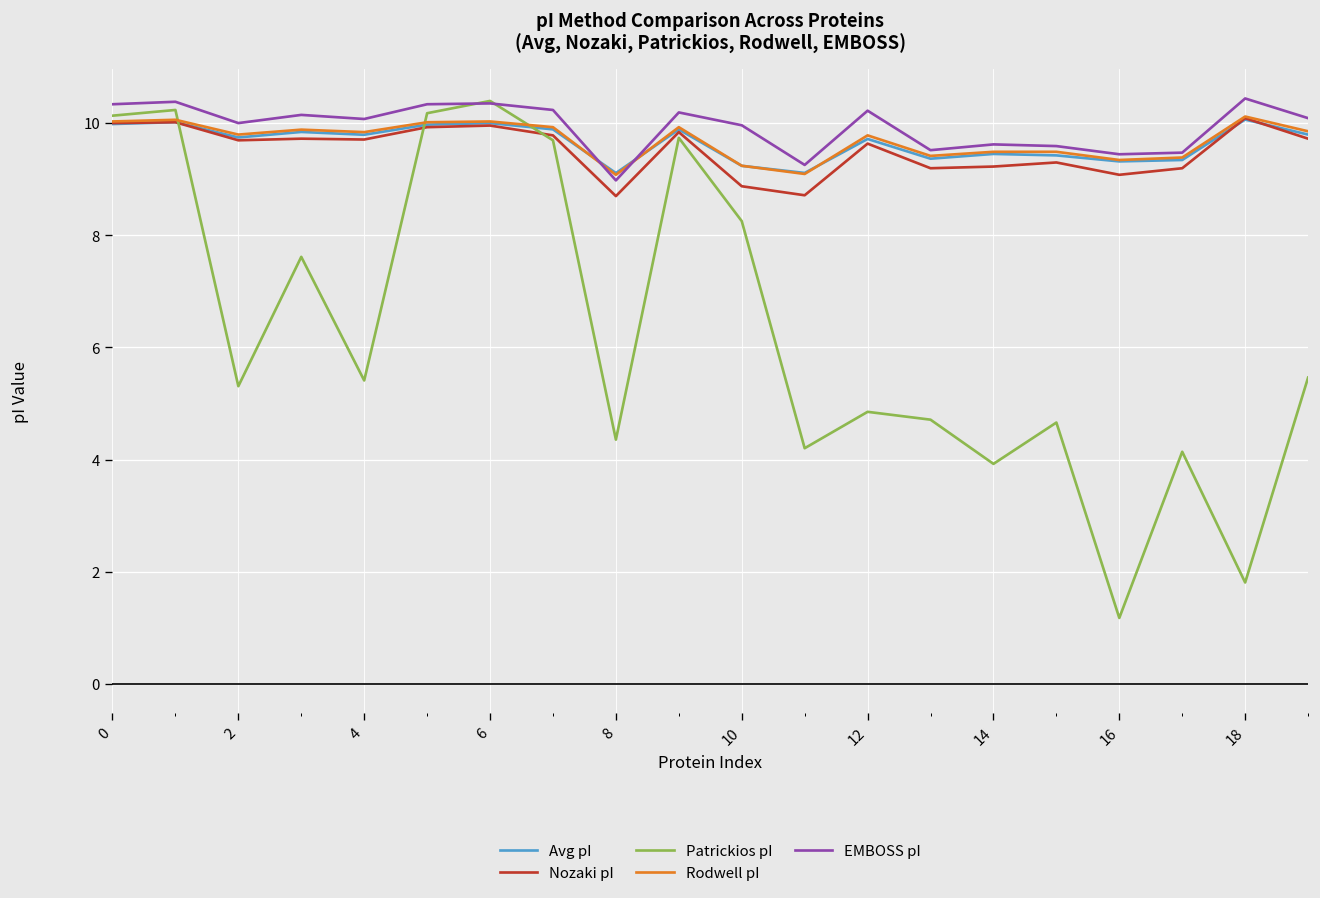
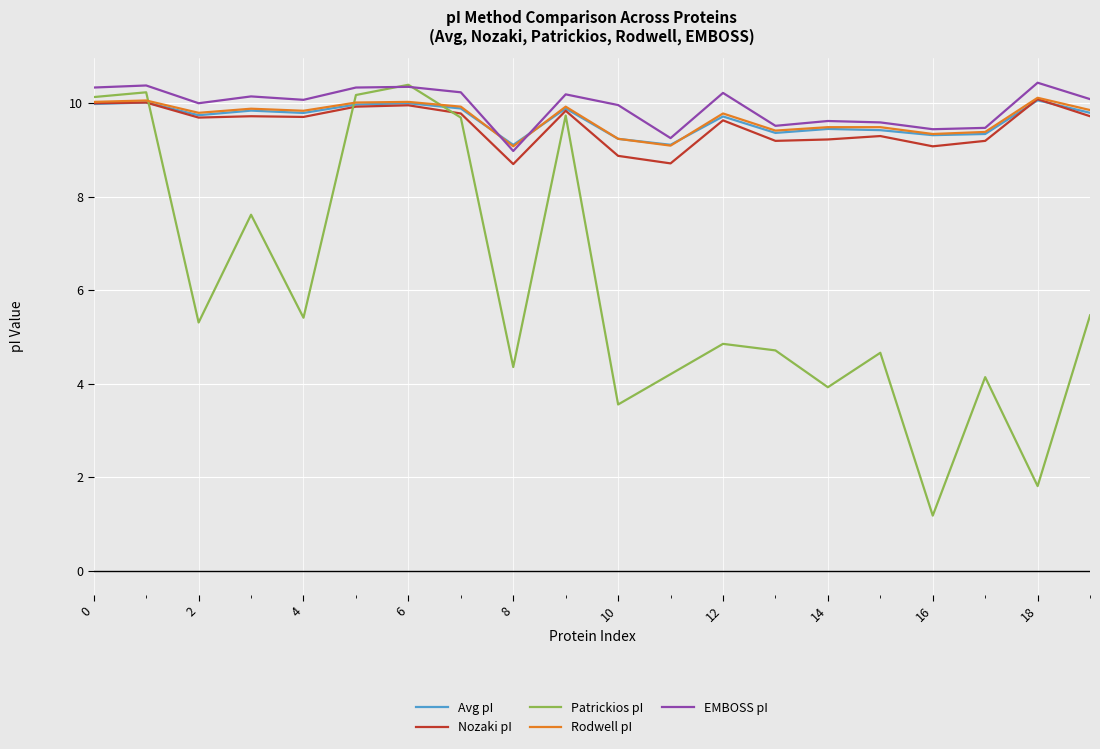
  {
    "Avg pI": {
      "12": 9.7
    },
    "Nozaki pI": {
      "4": 9.7,
      "8": 8.7,
      "10": 8.9,
      "12": 9.6,
      "14": 9.2,
      "16": 9.1
    },
    "Patrickios pI": {
      "0": 10.1,
      "2": 5.3,
      "4": 5.4,
      "8": 4.4,
-     "10": 8.3,
+     "10": 3.6,
      "12": 4.9,
      "14": 3.9,
      "16": 1.2,
      "18": 1.8
    },
    "Rodwell pI": {
      "12": 9.8
    },
    "EMBOSS pI": {
      "0": 10.3,
      "2": 10.0,
      "4": 10.1,
      "8": 9.0,
      "10": 10.0,
      "12": 10.2,
      "14": 9.6,
      "16": 9.4,
      "18": 10.4
    }
  }
